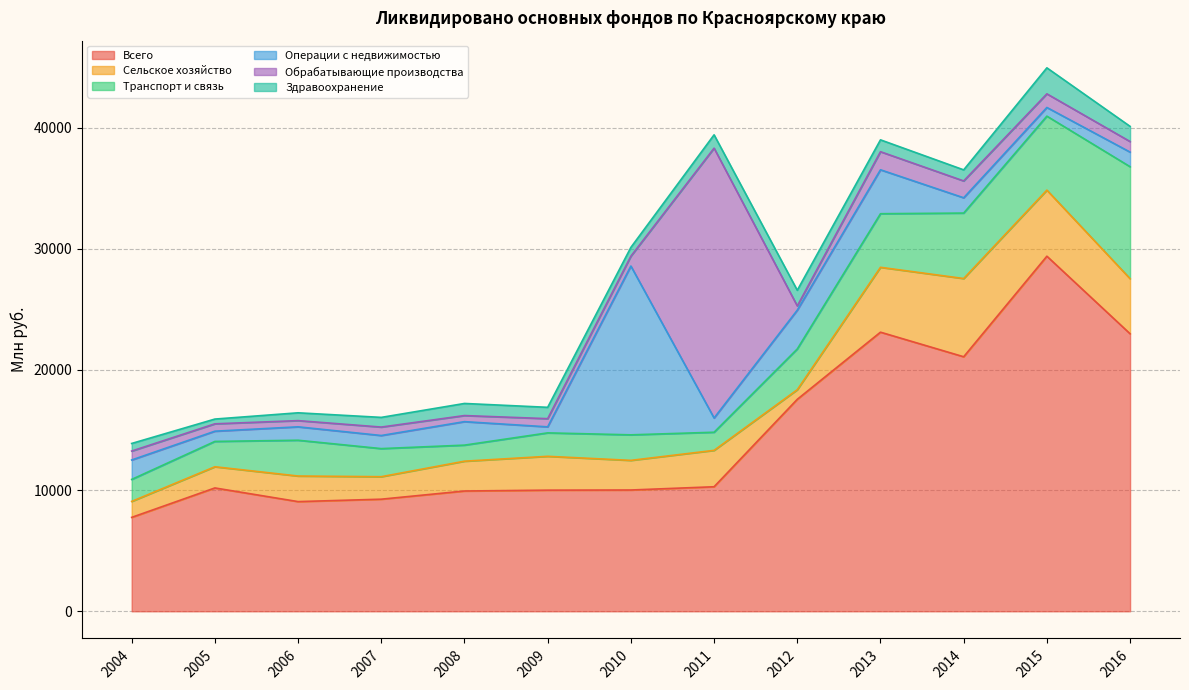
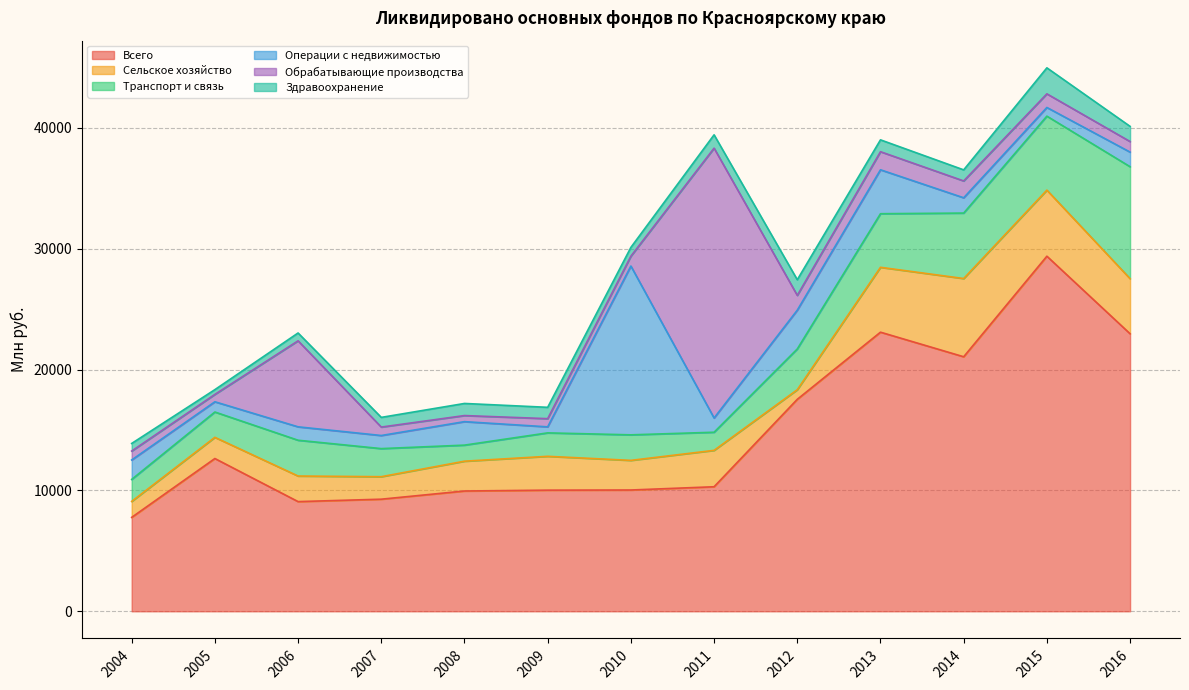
  {
    "Всего": {
      "2004": 7800,
-     "2005": 10200,
+     "2005": 12600,
      "2006": 9100,
      "2007": 9300,
      "2008": 10000,
      "2009": 10000,
      "2010": 10000,
      "2011": 10300,
      "2012": 17500,
      "2013": 23100,
      "2014": 21100,
      "2015": 29400,
      "2016": 23000
    },
    "Сельское хозяйство": {
      "2004": 1300,
      "2005": 1800,
      "2006": 2100,
      "2007": 1900,
      "2008": 2500,
      "2009": 2800,
      "2010": 2500,
      "2011": 3000,
      "2012": 800,
      "2013": 5400,
      "2014": 6500,
      "2015": 5500,
      "2016": 4600
    },
    "Операции с недвижимостью": {
      "2004": 1600,
      "2005": 800,
      "2006": 1100,
      "2007": 1100,
      "2008": 1900,
      "2009": 500,
      "2010": 14000,
      "2011": 1200,
      "2012": 3200,
      "2013": 3600,
      "2014": 1300,
      "2015": 700,
      "2016": 1200
    },
    "Обрабатывающие производства": {
      "2004": 700,
      "2005": 600,
-     "2006": 500,
+     "2006": 7100,
      "2007": 700,
      "2008": 500,
      "2009": 700,
      "2010": 800,
      "2011": 22300,
-     "2012": 300,
+     "2012": 1200,
      "2013": 1500,
      "2014": 1400,
      "2015": 1100,
      "2016": 900
    }
  }
